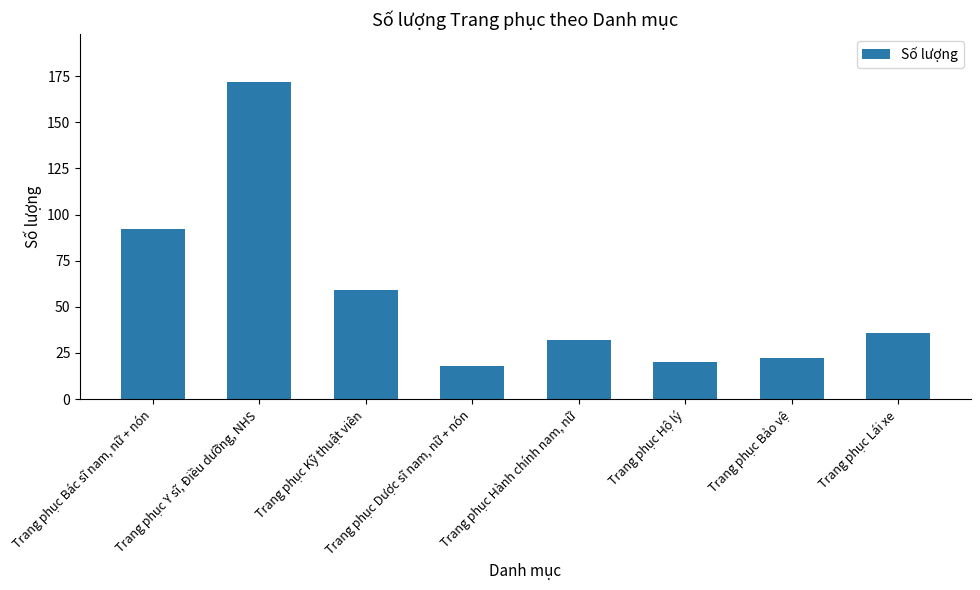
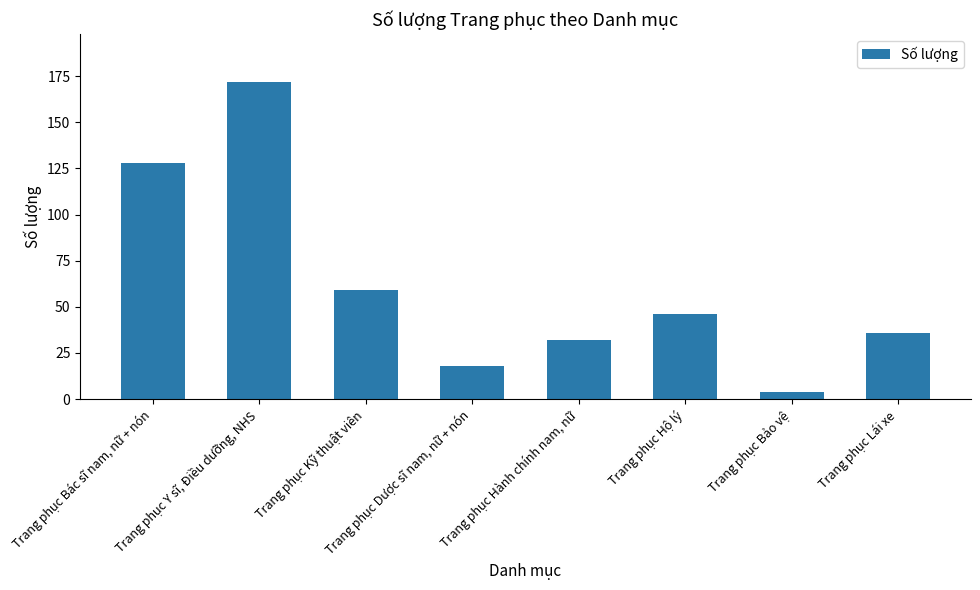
  {
-   "Trang phục Bác sĩ nam, nữ + nón": 92,
+   "Trang phục Bác sĩ nam, nữ + nón": 128,
    "Trang phục Y sĩ, Điều dưỡng, NHS": 172,
    "Trang phục Kỹ thuật viên": 59,
    "Trang phục Dược sĩ nam, nữ + nón": 18,
    "Trang phục Hành chính nam, nữ": 32,
-   "Trang phục Hộ lý": 20,
-   "Trang phục Bảo vệ": 22,
+   "Trang phục Hộ lý": 46,
+   "Trang phục Bảo vệ": 4,
    "Trang phục Lái xe": 36
  }
